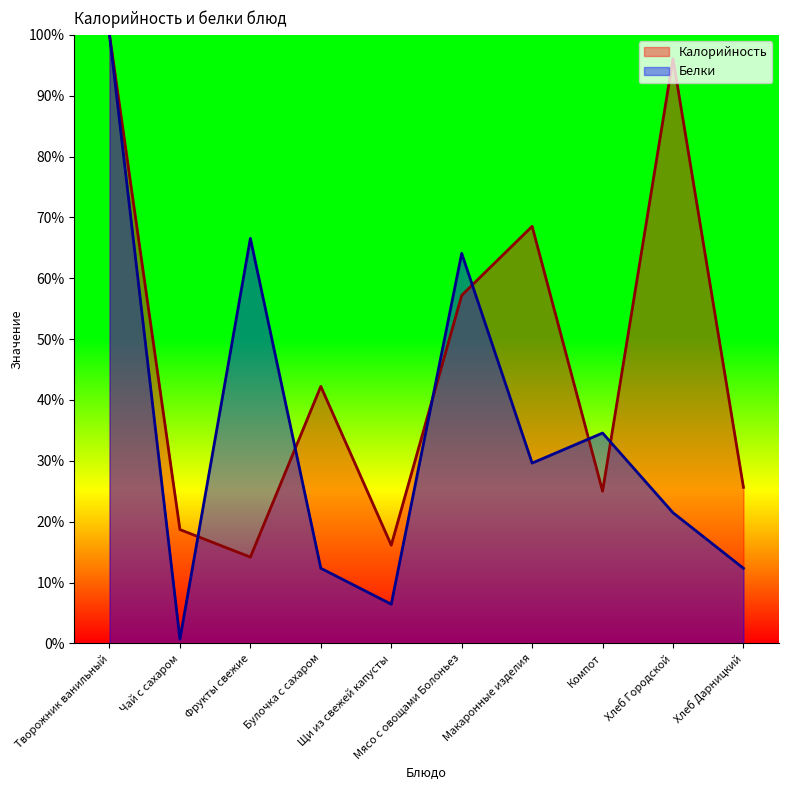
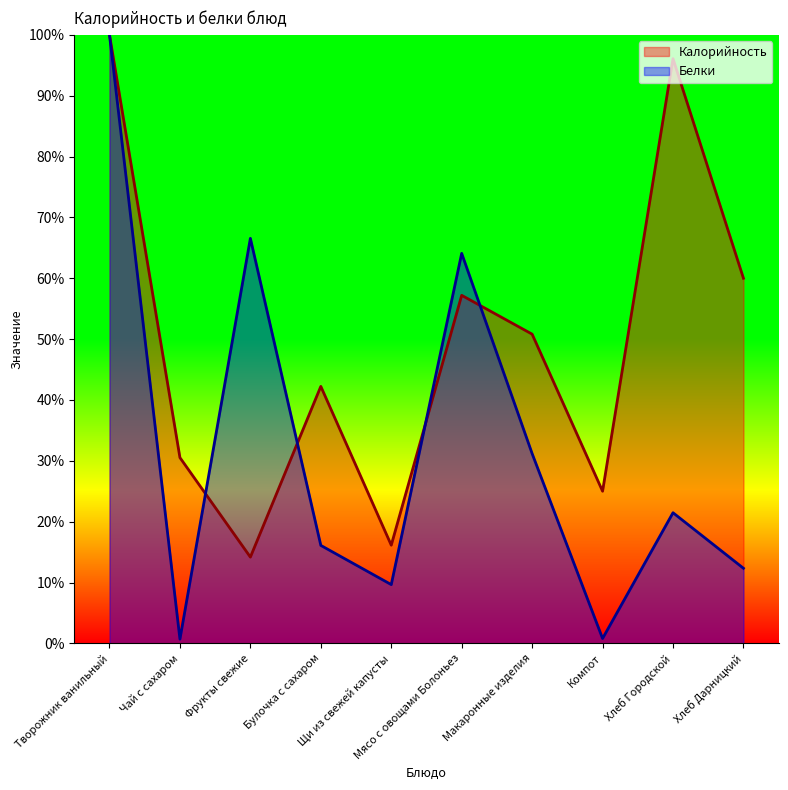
  {
    "Калорийность": {
-     "Чай с сахаром": "19%",
+     "Чай с сахаром": "31%",
      "Фрукты свежие": "14%",
      "Булочка с сахаром": "42%",
      "Щи из свежей капусты": "16%",
      "Мясо с овощами Болоньез": "57%",
-     "Макаронные изделия": "69%",
+     "Макаронные изделия": "51%",
      "Компот": "25%",
-     "Хлеб Дарницкий": "26%"
+     "Хлеб Дарницкий": "60%"
    },
    "Белки": {
      "Чай с сахаром": "1%",
      "Фрукты свежие": "67%",
-     "Булочка с сахаром": "12%",
-     "Щи из свежей капусты": "6%",
+     "Булочка с сахаром": "16%",
+     "Щи из свежей капусты": "10%",
      "Мясо с овощами Болоньез": "64%",
-     "Макаронные изделия": "30%",
-     "Компот": "35%",
+     "Макаронные изделия": "31%",
+     "Компот": "1%",
      "Хлеб Городской": "21%",
      "Хлеб Дарницкий": "12%"
    }
  }
